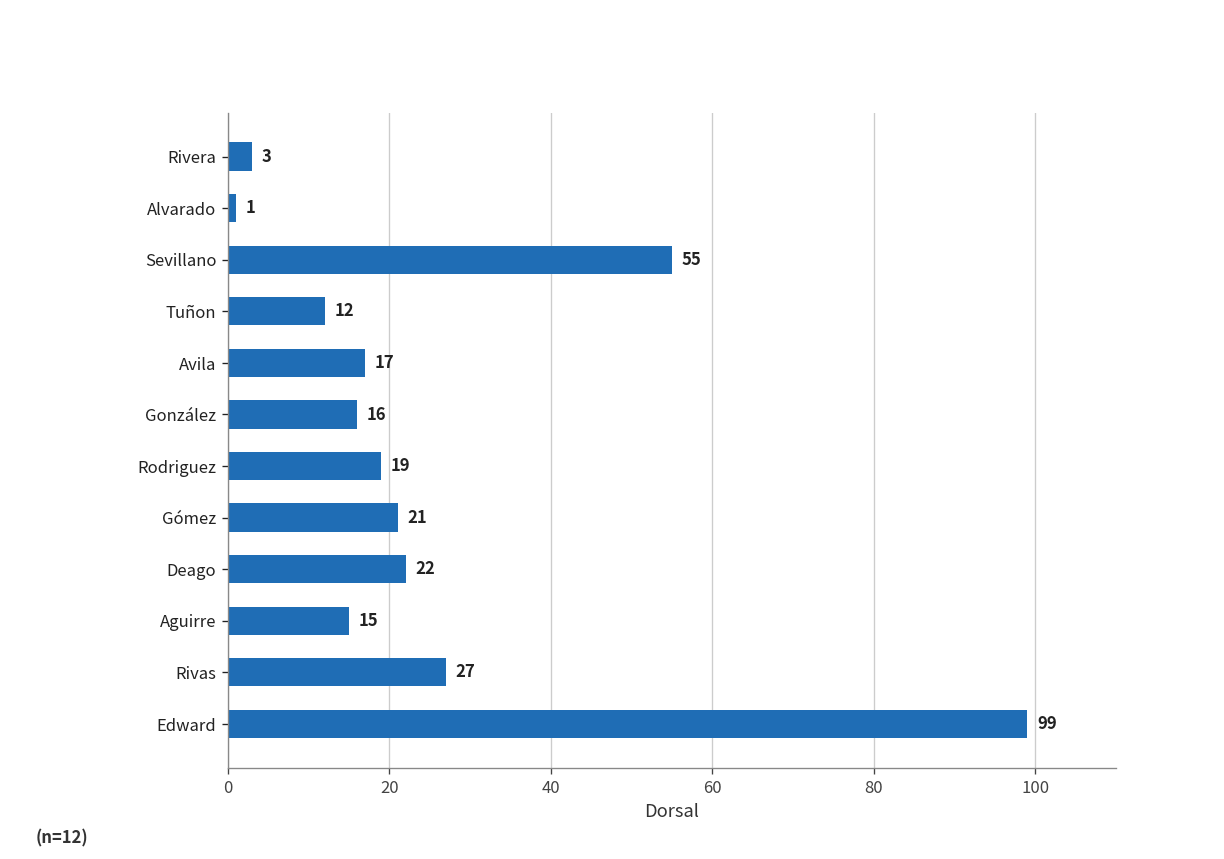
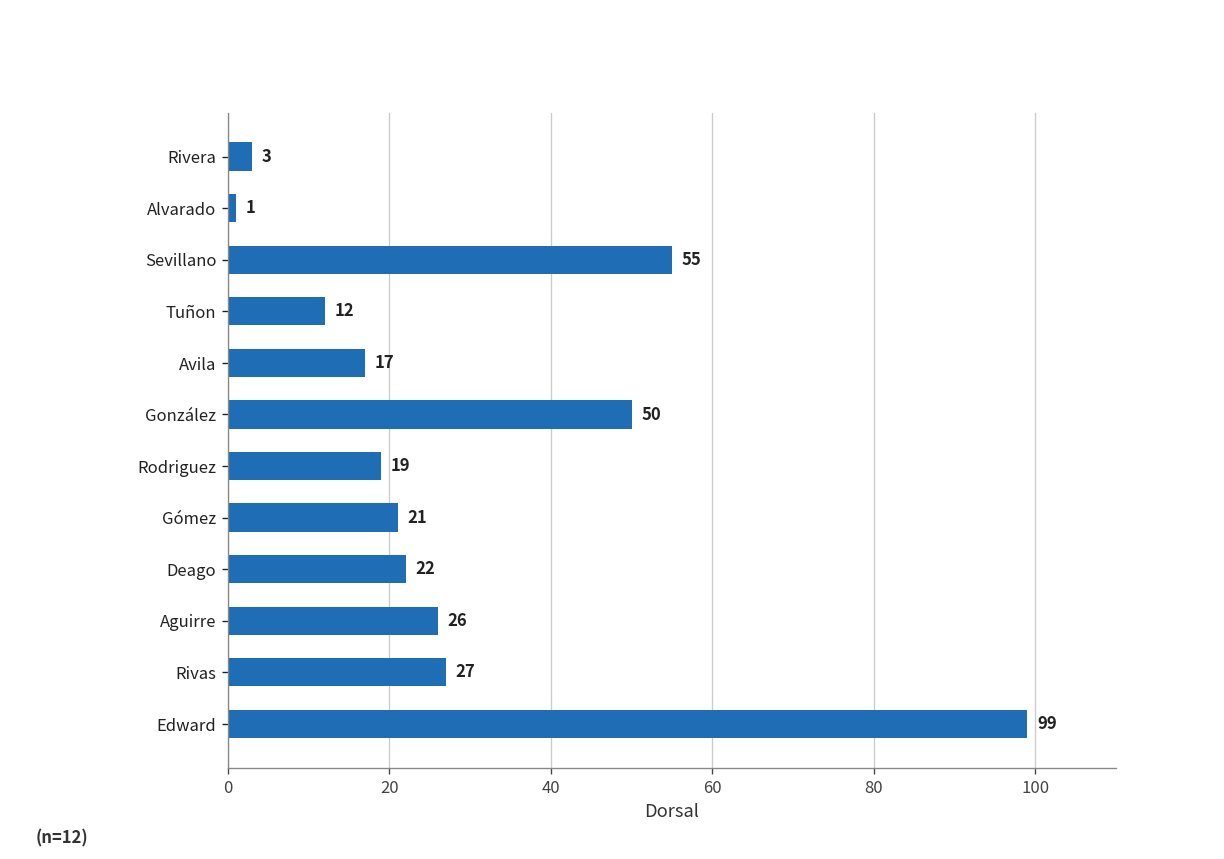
  {
    "Rivera": 3,
    "Alvarado": 1,
    "Sevillano": 55,
    "Tuñon": 12,
    "Avila": 17,
-   "González": 16,
+   "González": 50,
    "Rodriguez": 19,
    "Gómez": 21,
    "Deago": 22,
-   "Aguirre": 15,
+   "Aguirre": 26,
    "Rivas": 27,
    "Edward": 99
  }
